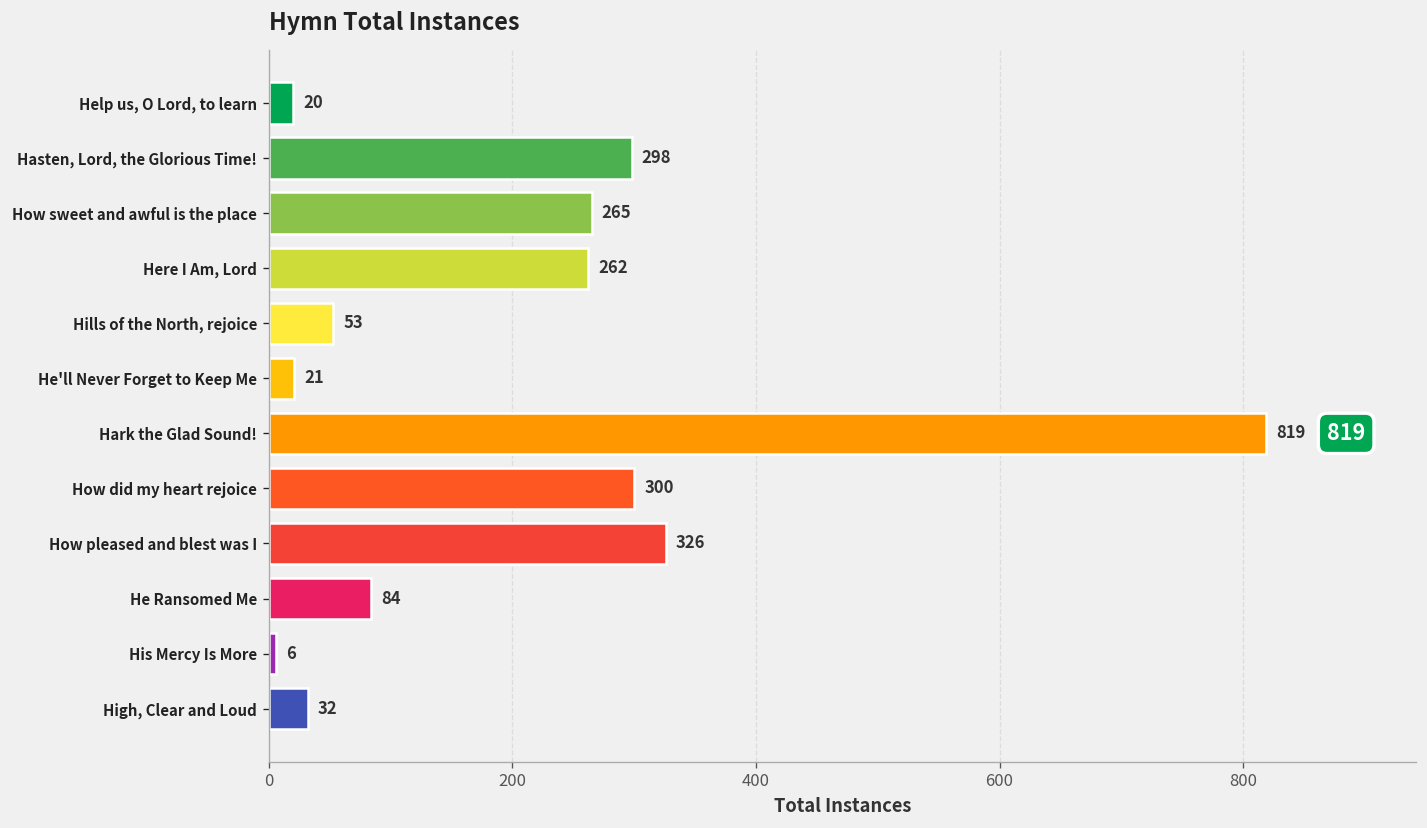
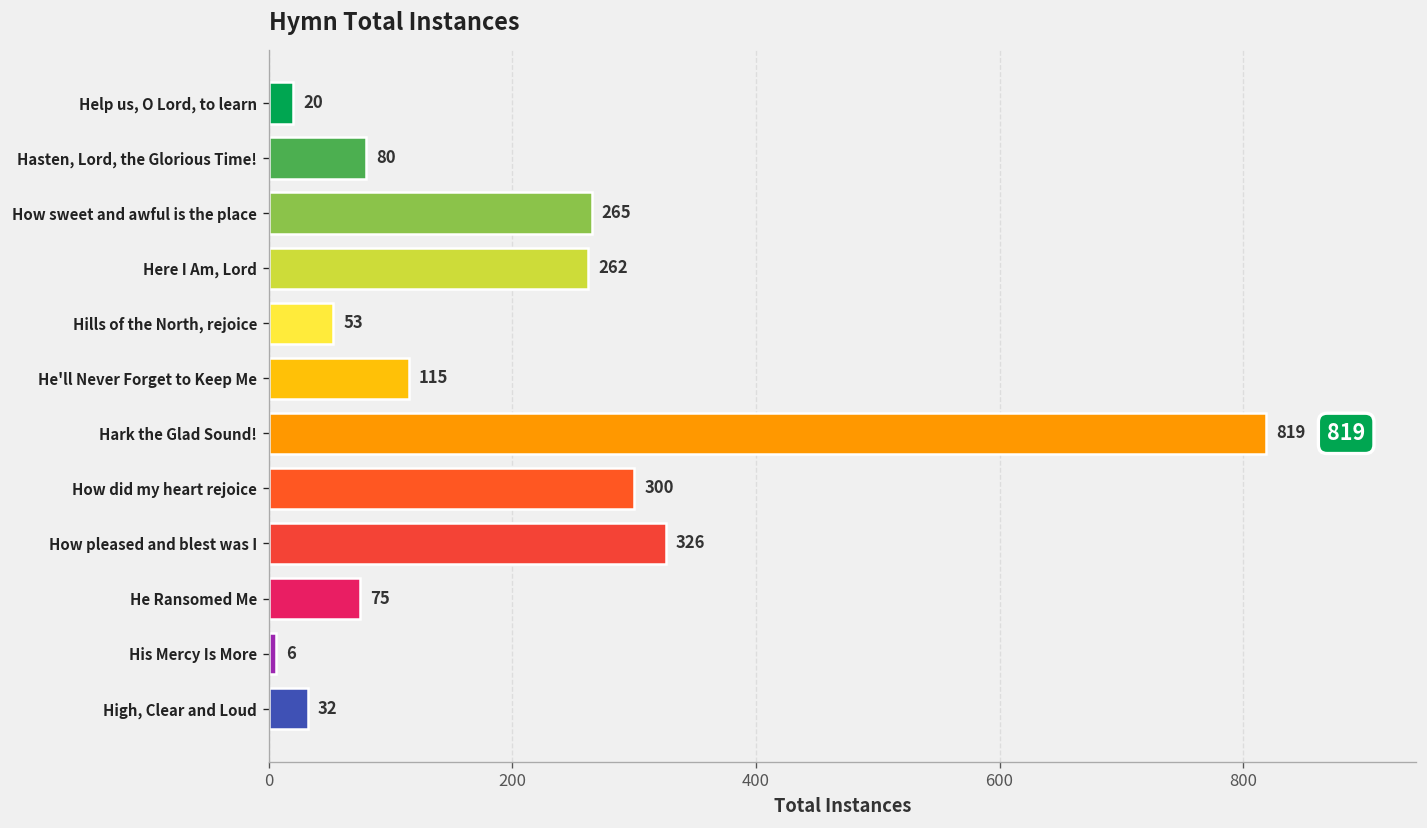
  {
    "Help us, O Lord, to learn": 20,
-   "Hasten, Lord, the Glorious Time!": 298,
+   "Hasten, Lord, the Glorious Time!": 80,
    "How sweet and awful is the place": 265,
    "Here I Am, Lord": 262,
    "Hills of the North, rejoice": 53,
-   "He'll Never Forget to Keep Me": 21,
+   "He'll Never Forget to Keep Me": 115,
    "Hark the Glad Sound!": 819,
    "How did my heart rejoice": 300,
    "How pleased and blest was I": 326,
-   "He Ransomed Me": 84,
+   "He Ransomed Me": 75,
    "His Mercy Is More": 6,
    "High, Clear and Loud": 32
  }
